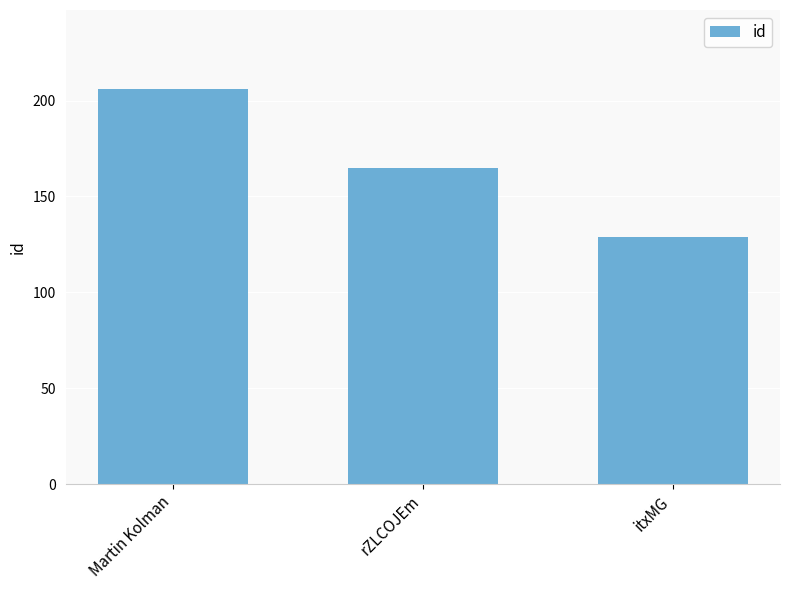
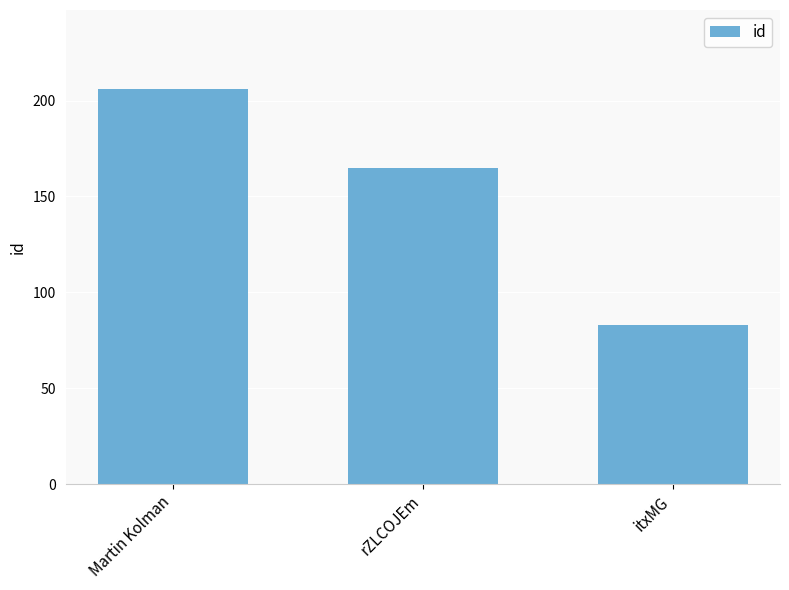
  {
    "Martin Kolman": 206,
    "rZLCOJEm": 165,
-   "itxMG": 129
+   "itxMG": 83
  }
